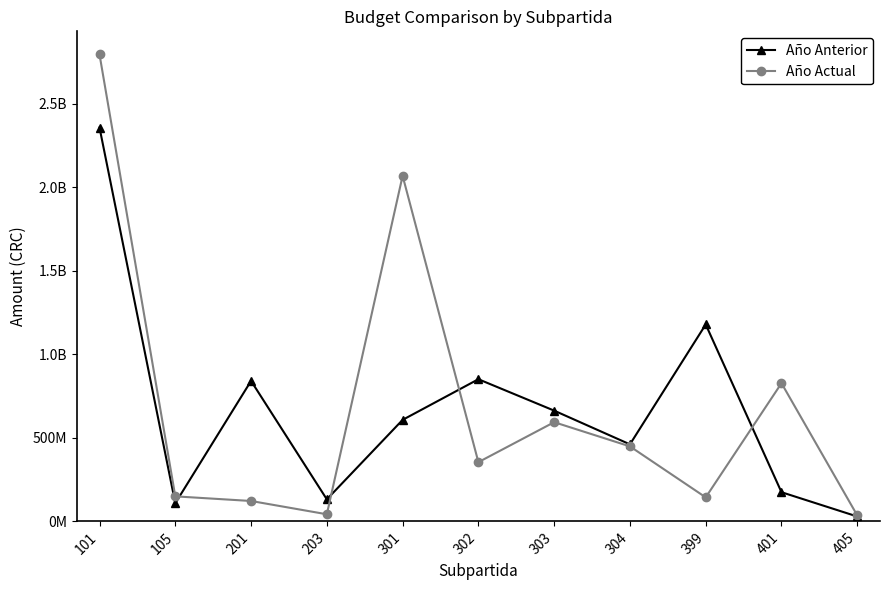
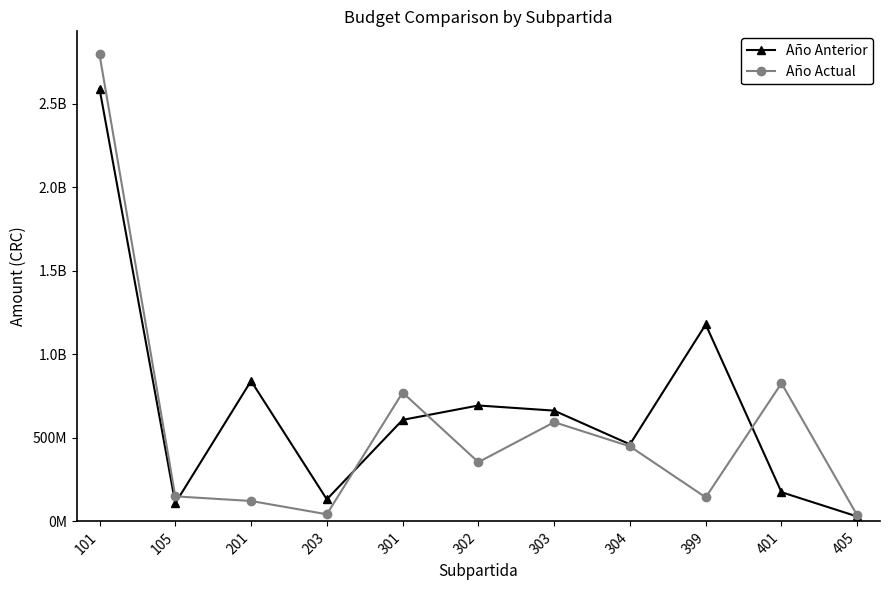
  {
    "Año Anterior": {
-     "101": 2360000000,
+     "101": 2590000000,
      "105": 110000000,
      "201": 840000000,
      "203": 130000000,
      "301": 610000000,
-     "302": 850000000,
+     "302": 690000000,
      "303": 660000000,
      "399": 1180000000,
      "401": 170000000
    },
    "Año Actual": {
      "101": 2790000000,
      "105": 150000000,
      "201": 120000000,
      "203": 40000000,
-     "301": 2070000000,
+     "301": 770000000,
      "302": 350000000,
      "303": 590000000,
      "399": 140000000,
      "401": 830000000
    }
  }
